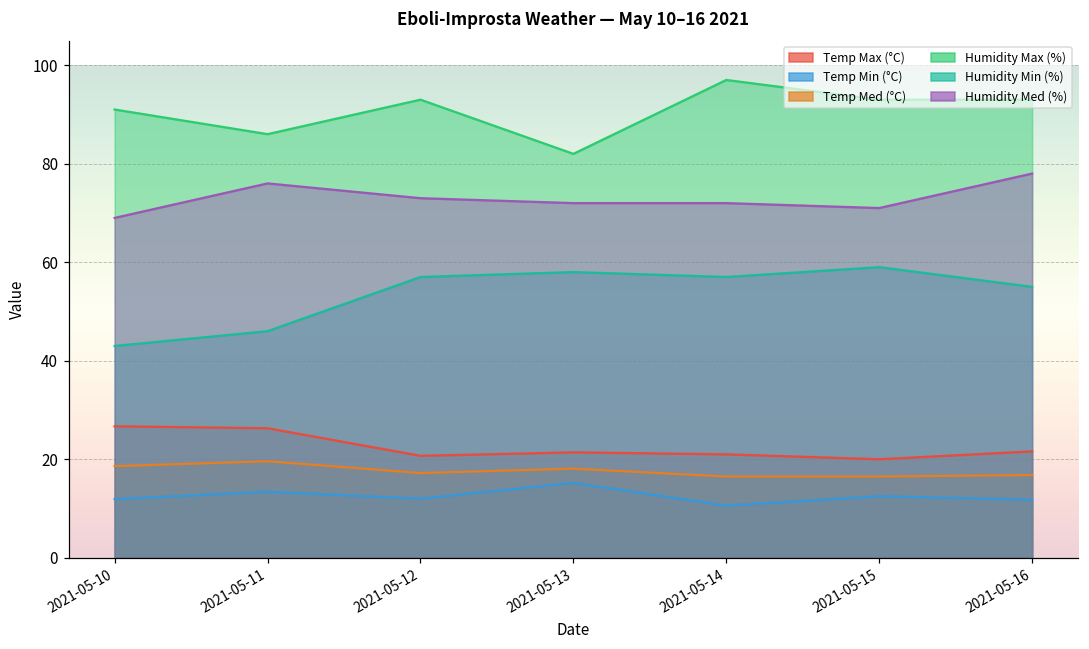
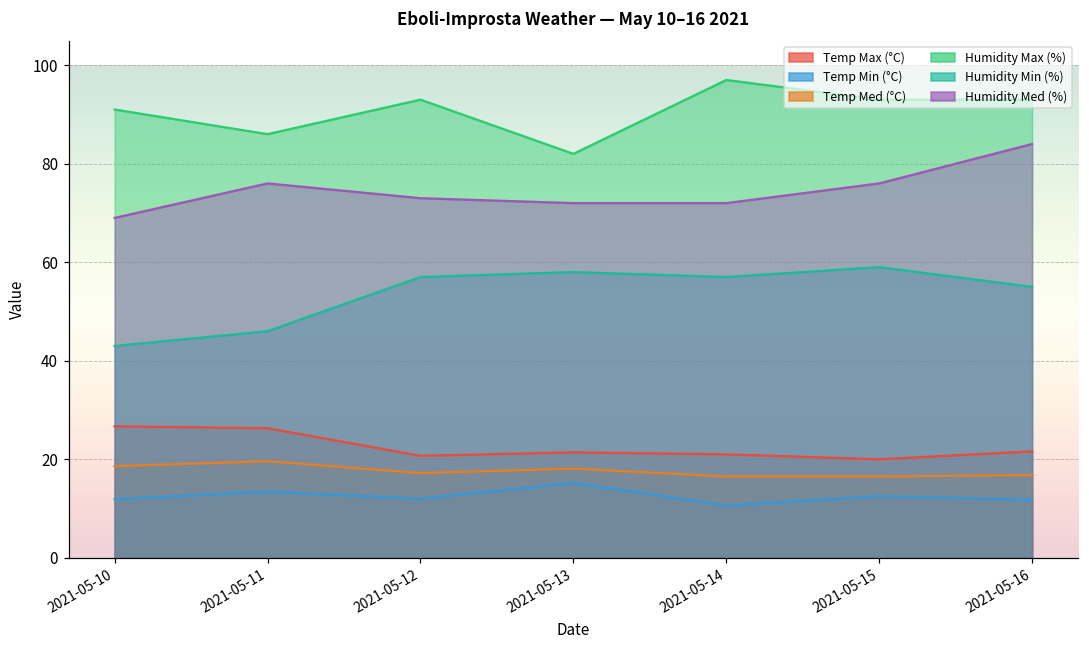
  {
    "Humidity Med (%)": {
      "2021-05-10": 69,
      "2021-05-11": 76,
      "2021-05-12": 73,
      "2021-05-13": 72,
      "2021-05-14": 72,
-     "2021-05-15": 71,
-     "2021-05-16": 78
+     "2021-05-15": 76,
+     "2021-05-16": 84
    }
  }
